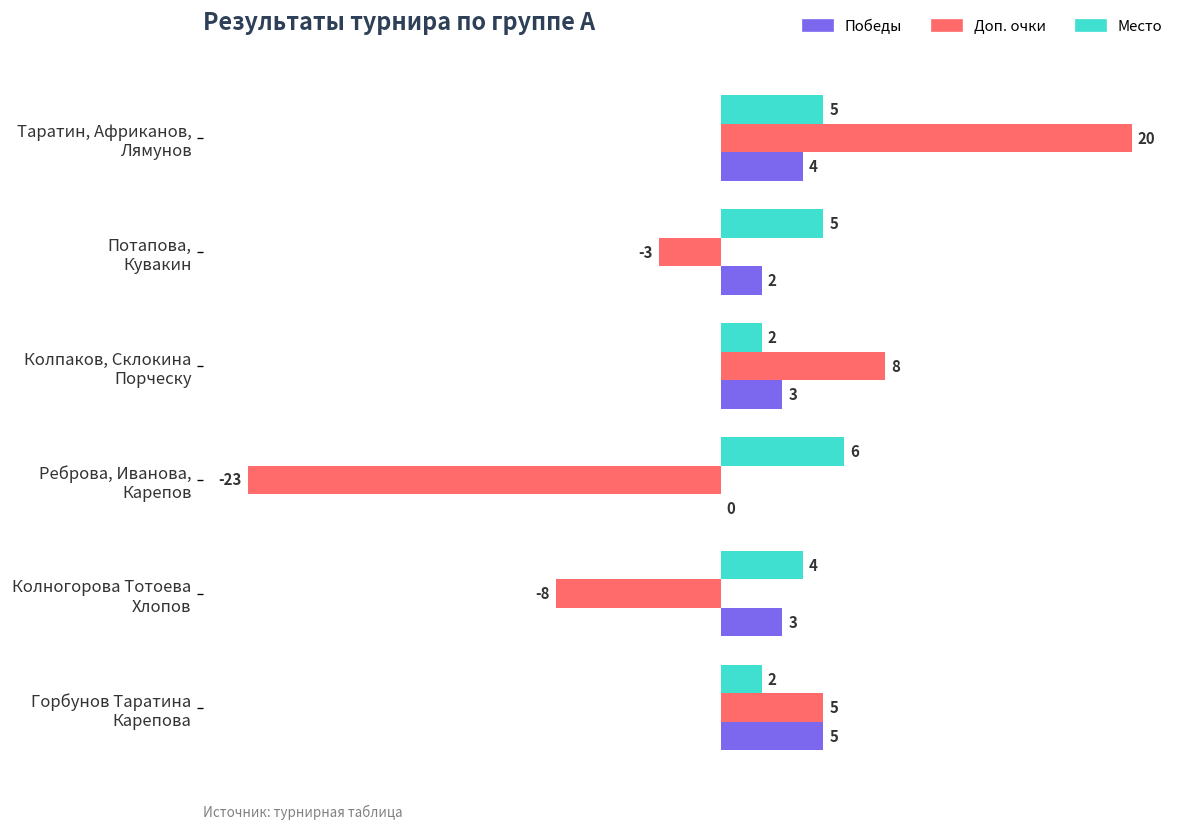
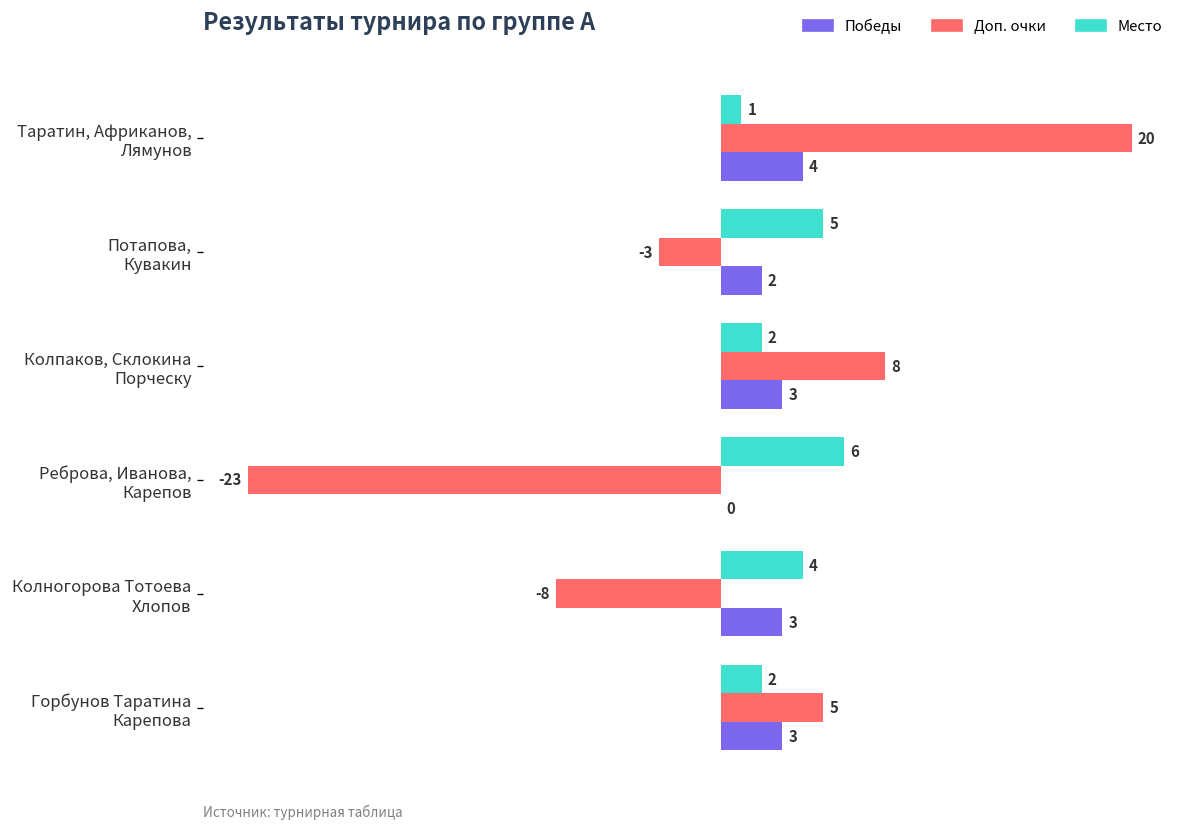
  {
    "Победы": {
      "Таратин, Африканов, Лямунов": 4,
      "Потапова, Кувакин": 2,
      "Колпаков, Склокина Порческу": 3,
      "Реброва, Иванова, Карепов": 0,
      "Колногорова Тотоева Хлопов": 3,
-     "Горбунов Таратина Карепова": 5
+     "Горбунов Таратина Карепова": 3
    },
    "Доп. очки": {
      "Таратин, Африканов, Лямунов": 20,
      "Потапова, Кувакин": -3,
      "Колпаков, Склокина Порческу": 8,
      "Реброва, Иванова, Карепов": -23,
      "Колногорова Тотоева Хлопов": -8,
      "Горбунов Таратина Карепова": 5
    },
    "Место": {
-     "Таратин, Африканов, Лямунов": 5,
+     "Таратин, Африканов, Лямунов": 1,
      "Потапова, Кувакин": 5,
      "Колпаков, Склокина Порческу": 2,
      "Реброва, Иванова, Карепов": 6,
      "Колногорова Тотоева Хлопов": 4,
      "Горбунов Таратина Карепова": 2
    }
  }
